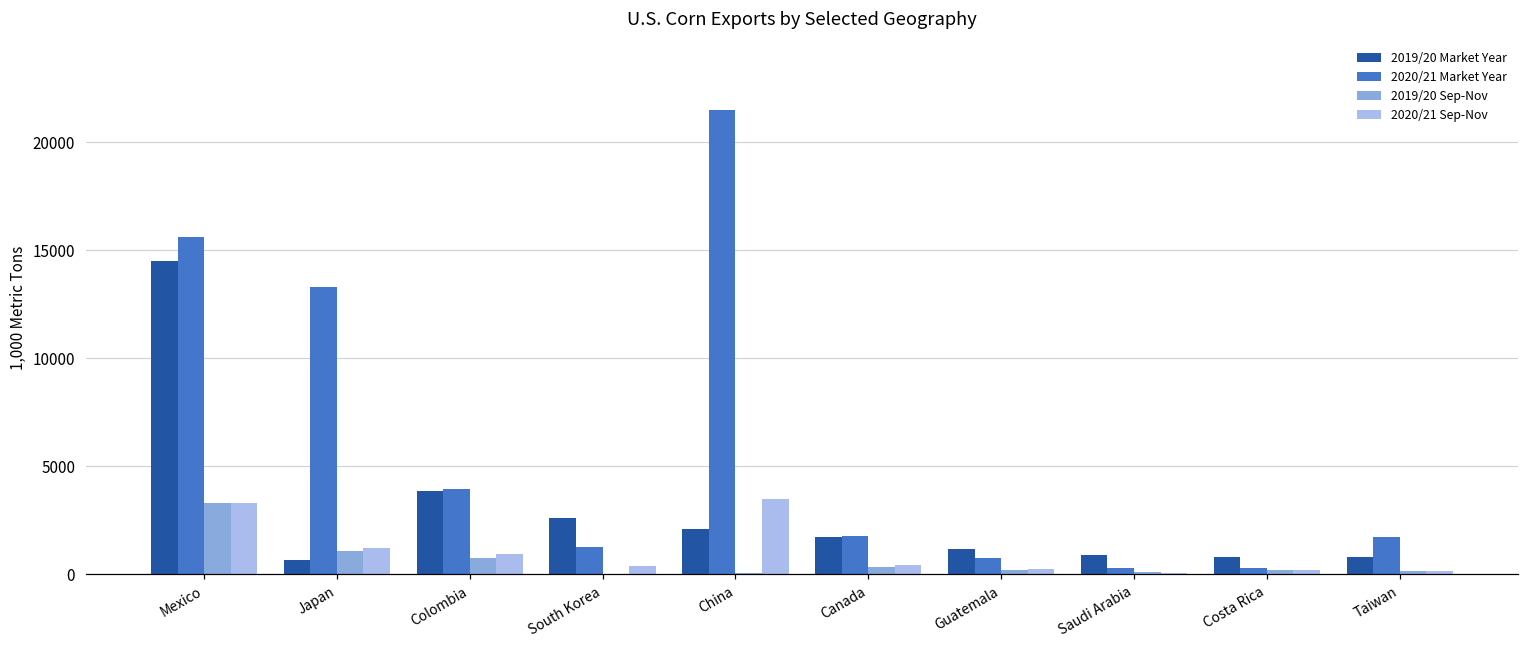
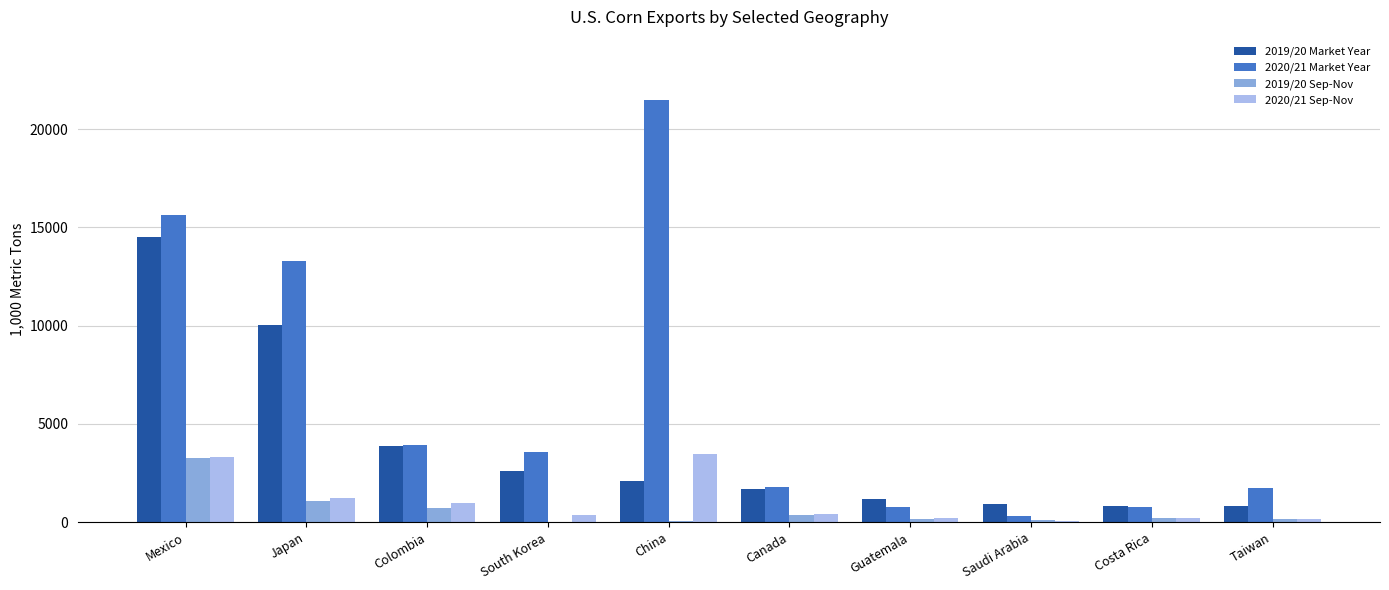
  {
    "2019/20 Market Year": {
      "Mexico": 14500,
-     "Japan": 700,
+     "Japan": 10000,
      "Colombia": 3900,
      "South Korea": 2600,
      "China": 2100,
      "Canada": 1700,
      "Guatemala": 1200,
      "Saudi Arabia": 900,
      "Costa Rica": 800,
      "Taiwan": 800
    },
    "2020/21 Market Year": {
      "Mexico": 15600,
      "Japan": 13300,
      "Colombia": 3900,
-     "South Korea": 1300,
+     "South Korea": 3600,
      "China": 21500,
      "Canada": 1800,
      "Guatemala": 800,
      "Saudi Arabia": 300,
-     "Costa Rica": 300,
+     "Costa Rica": 800,
      "Taiwan": 1700
    }
  }
